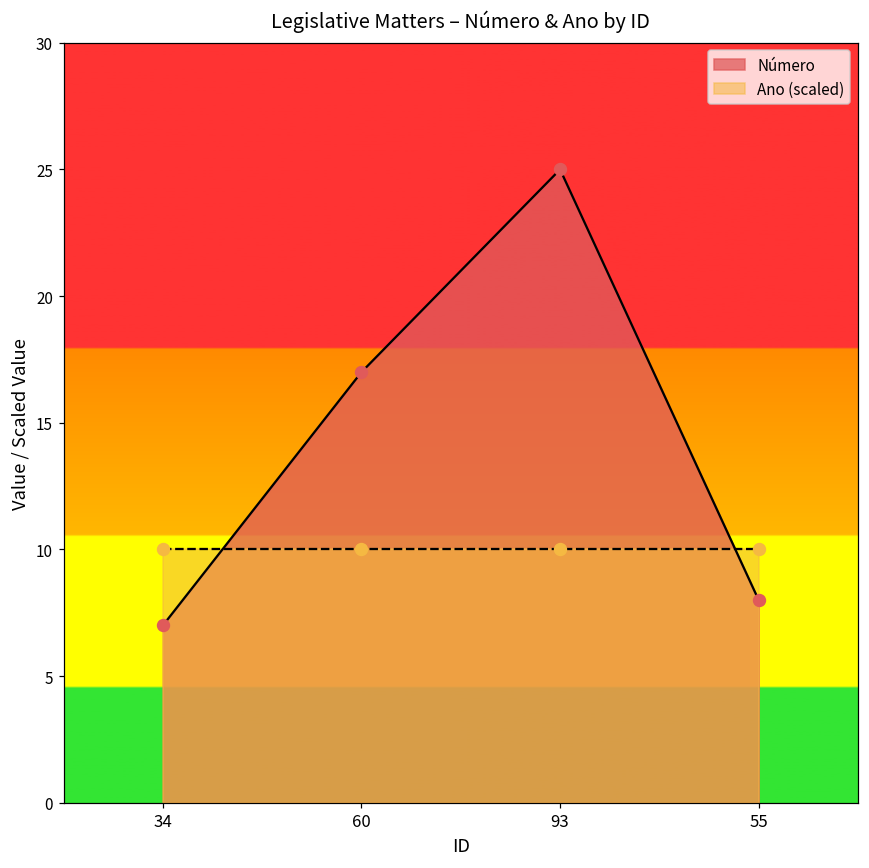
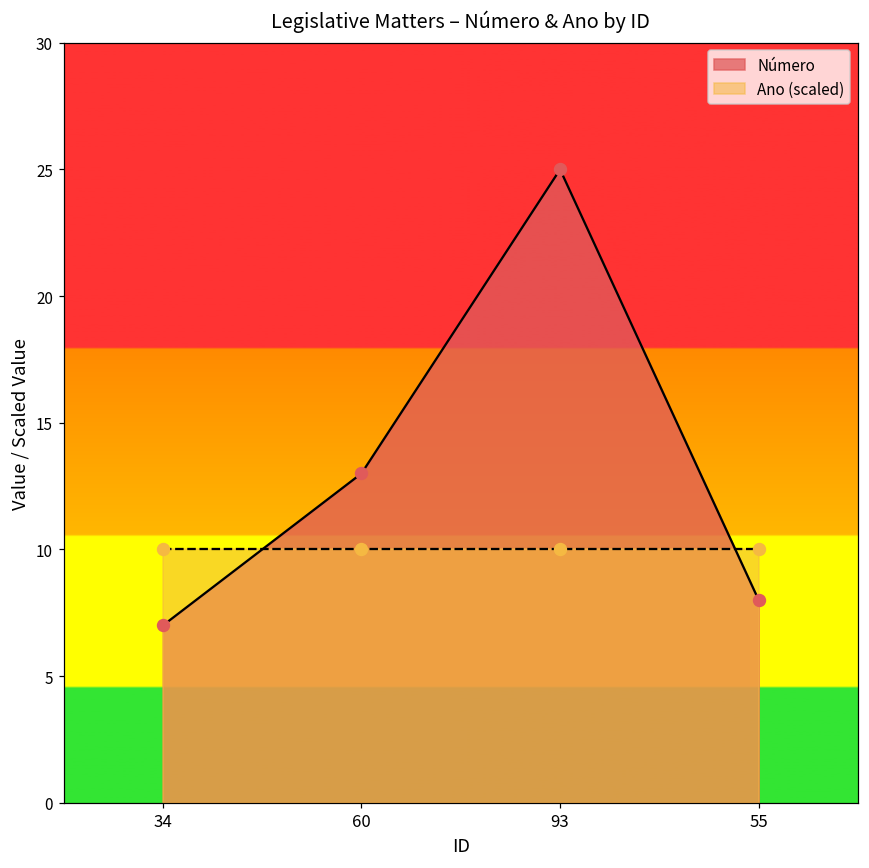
  {
    "Número": {
      "34": 7,
-     "60": 17,
+     "60": 13,
      "93": 25,
      "55": 8
    },
    "Ano (scaled)": {
      "34": 10,
      "60": 10,
      "93": 10,
      "55": 10
    }
  }
